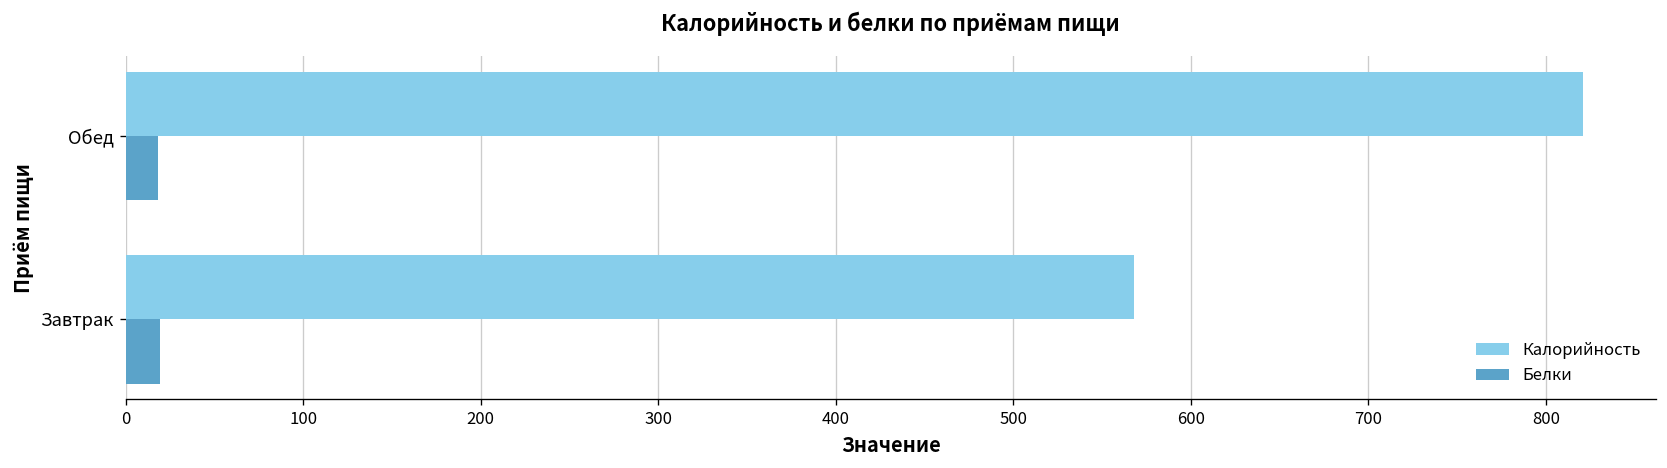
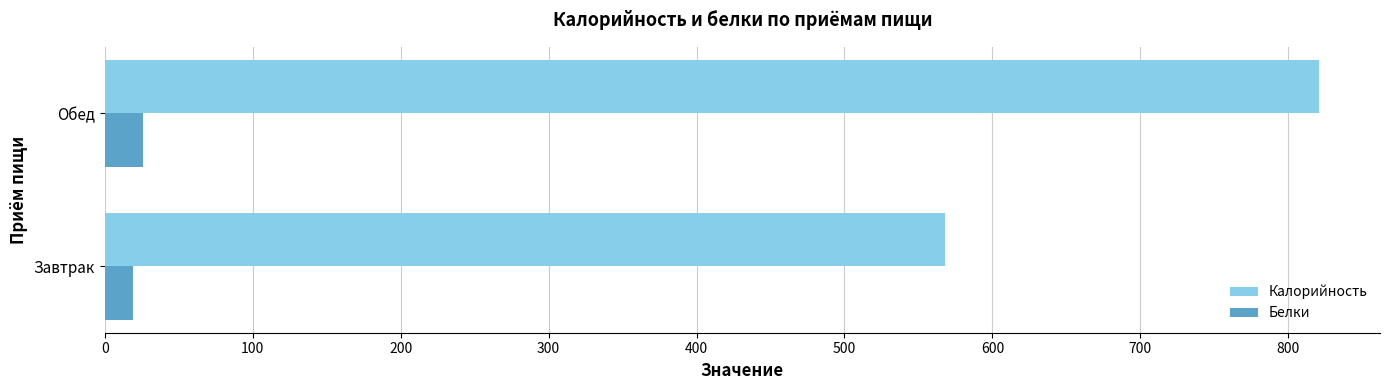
  {
    "Калорийность": {
      "Обед": 821,
      "Завтрак": 568
    },
    "Белки": {
-     "Обед": 19,
+     "Обед": 26,
      "Завтрак": 19
    }
  }
